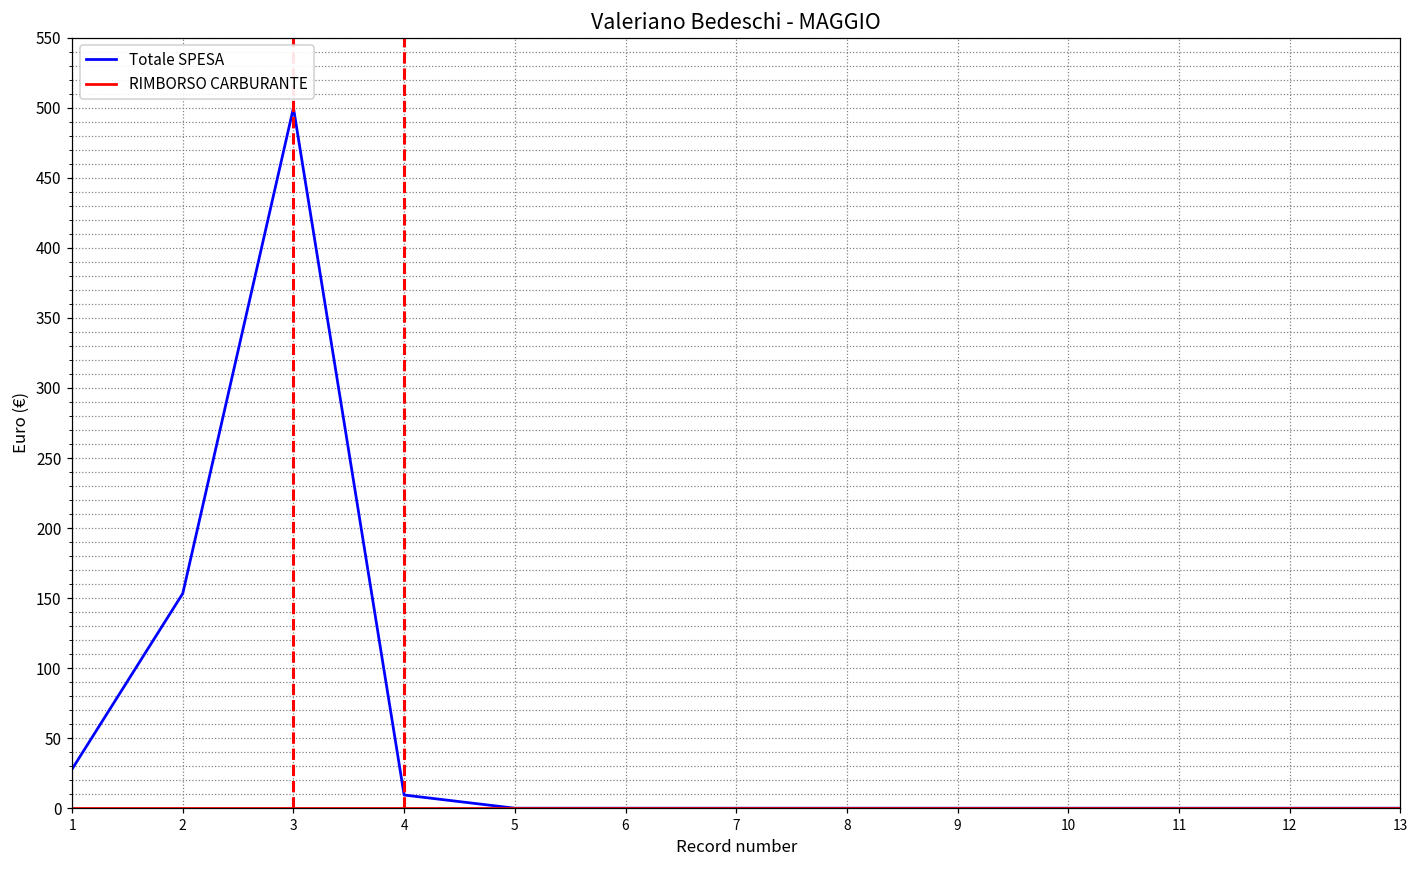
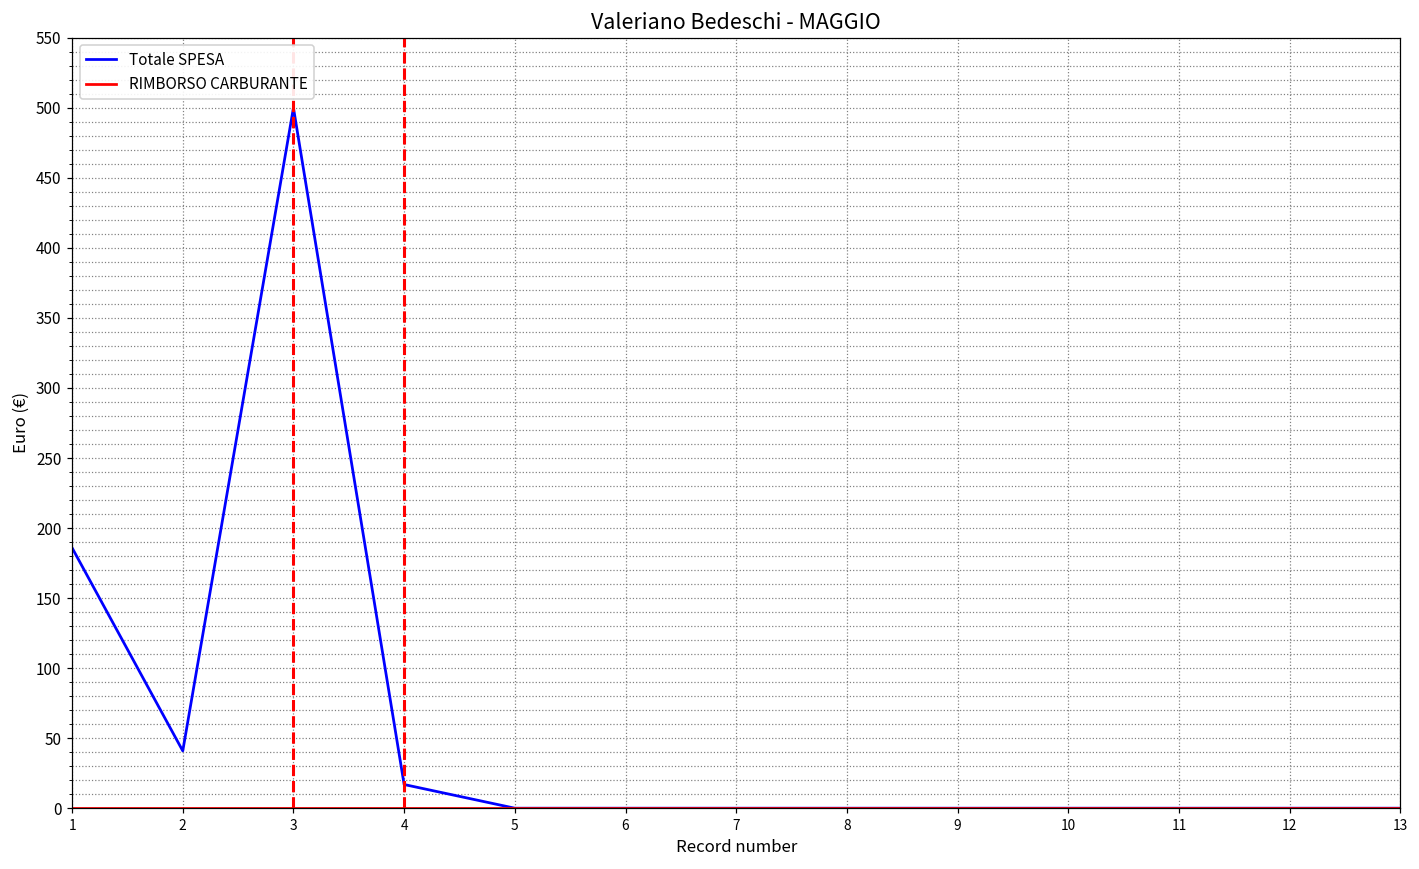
  {
    "Totale SPESA": {
-     "1": 28,
-     "2": 153,
+     "1": 186,
+     "2": 41,
      "3": 500,
-     "4": 9
+     "4": 17
    },
    "RIMBORSO CARBURANTE": {
      "1": 0,
      "2": 0,
      "3": 0,
      "4": 0
    }
  }
